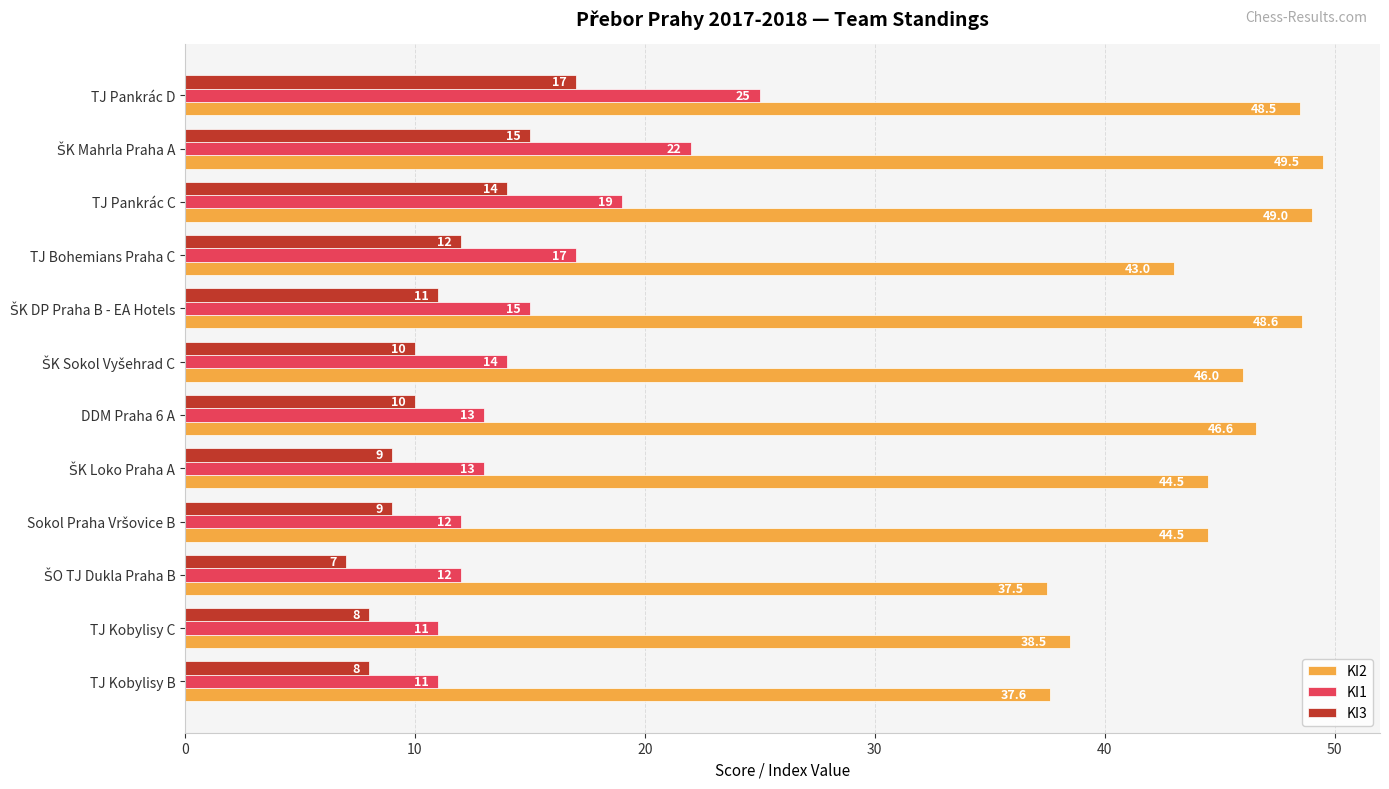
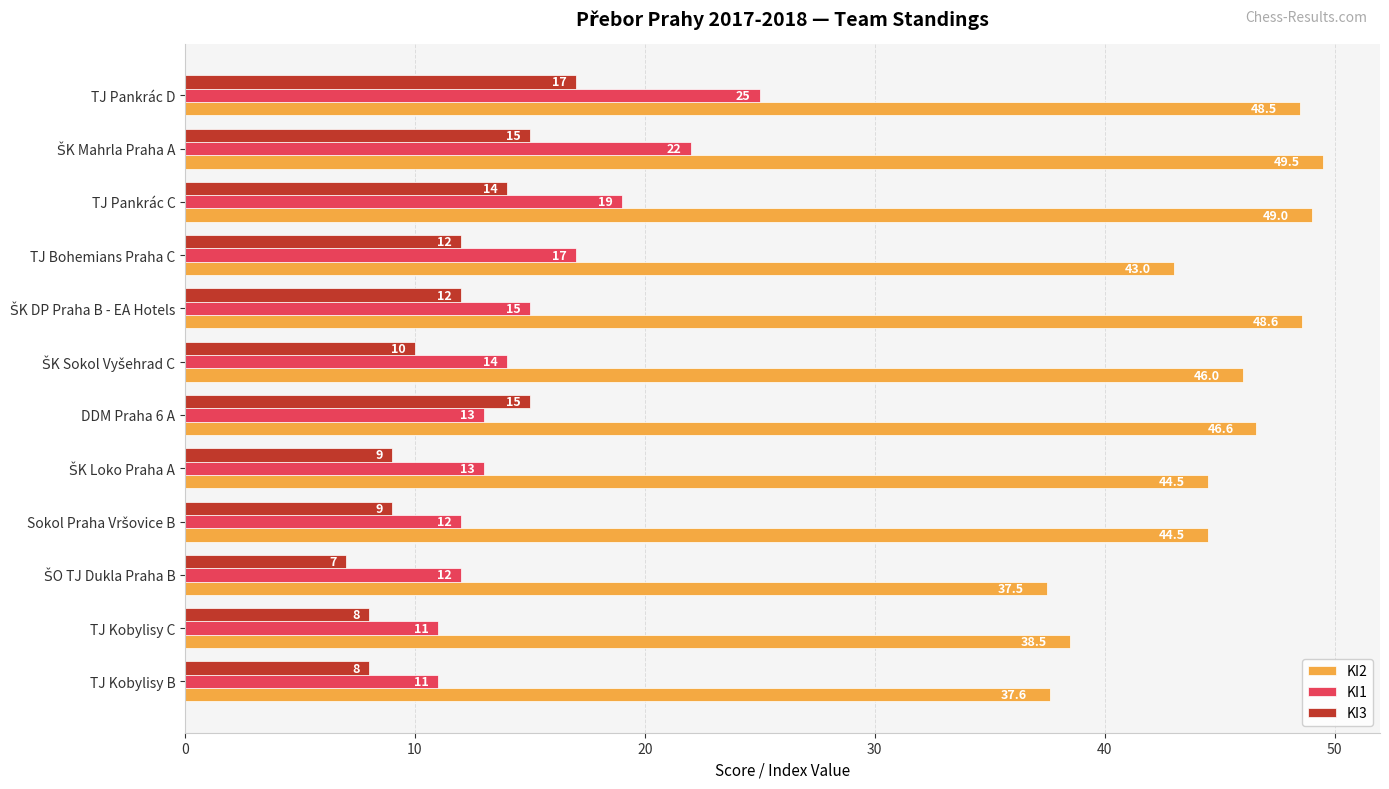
  {
    "ΚΙ2": {
      "TJ Pankrác D": 48.5,
      "ŠK Mahrla Praha A": 49.5,
      "TJ Pankrác C": 49.0,
      "TJ Bohemians Praha C": 43.0,
      "ŠK DP Praha B - EA Hotels": 48.6,
      "ŠK Sokol Vyšehrad C": 46.0,
      "DDM Praha 6 A": 46.6,
      "ŠK Loko Praha A": 44.5,
      "Sokol Praha Vršovice B": 44.5,
      "ŠO TJ Dukla Praha B": 37.5,
      "TJ Kobylisy C": 38.5,
      "TJ Kobylisy B": 37.6
    },
    "ΚΙ1": {
      "TJ Pankrác D": 25,
      "ŠK Mahrla Praha A": 22,
      "TJ Pankrác C": 19,
      "TJ Bohemians Praha C": 17,
      "ŠK DP Praha B - EA Hotels": 15,
      "ŠK Sokol Vyšehrad C": 14,
      "DDM Praha 6 A": 13,
      "ŠK Loko Praha A": 13,
      "Sokol Praha Vršovice B": 12,
      "ŠO TJ Dukla Praha B": 12,
      "TJ Kobylisy C": 11,
      "TJ Kobylisy B": 11
    },
    "ΚΙ3": {
      "TJ Pankrác D": 17,
      "ŠK Mahrla Praha A": 15,
      "TJ Pankrác C": 14,
      "TJ Bohemians Praha C": 12,
-     "ŠK DP Praha B - EA Hotels": 11,
+     "ŠK DP Praha B - EA Hotels": 12,
      "ŠK Sokol Vyšehrad C": 10,
-     "DDM Praha 6 A": 10,
+     "DDM Praha 6 A": 15,
      "ŠK Loko Praha A": 9,
      "Sokol Praha Vršovice B": 9,
      "ŠO TJ Dukla Praha B": 7,
      "TJ Kobylisy C": 8,
      "TJ Kobylisy B": 8
    }
  }
